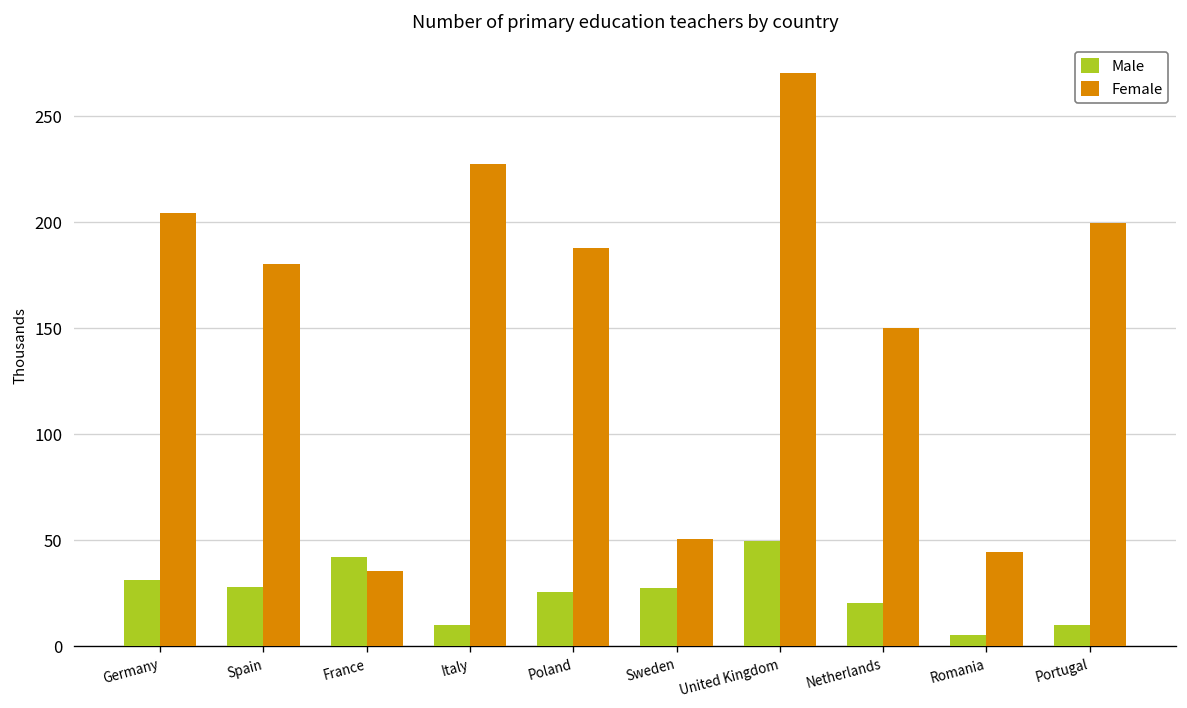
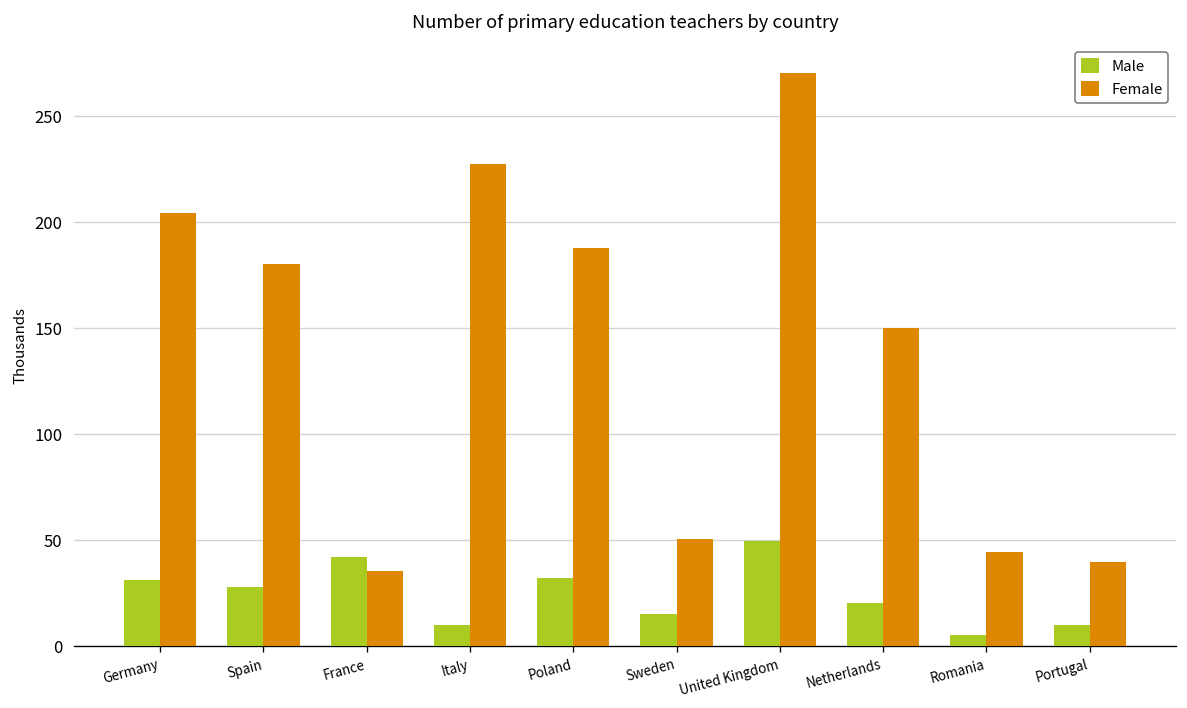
  {
    "Male": {
      "Germany": 31,
      "Spain": 28,
      "France": 42,
      "Italy": 10,
-     "Poland": 26,
-     "Sweden": 27,
+     "Poland": 32,
+     "Sweden": 15,
      "United Kingdom": 50,
      "Netherlands": 21,
      "Romania": 5,
      "Portugal": 10
    },
    "Female": {
      "Germany": 204,
      "Spain": 180,
      "France": 35,
      "Italy": 228,
      "Poland": 188,
      "Sweden": 50,
      "United Kingdom": 270,
      "Netherlands": 150,
      "Romania": 45,
-     "Portugal": 200
+     "Portugal": 40
    }
  }
